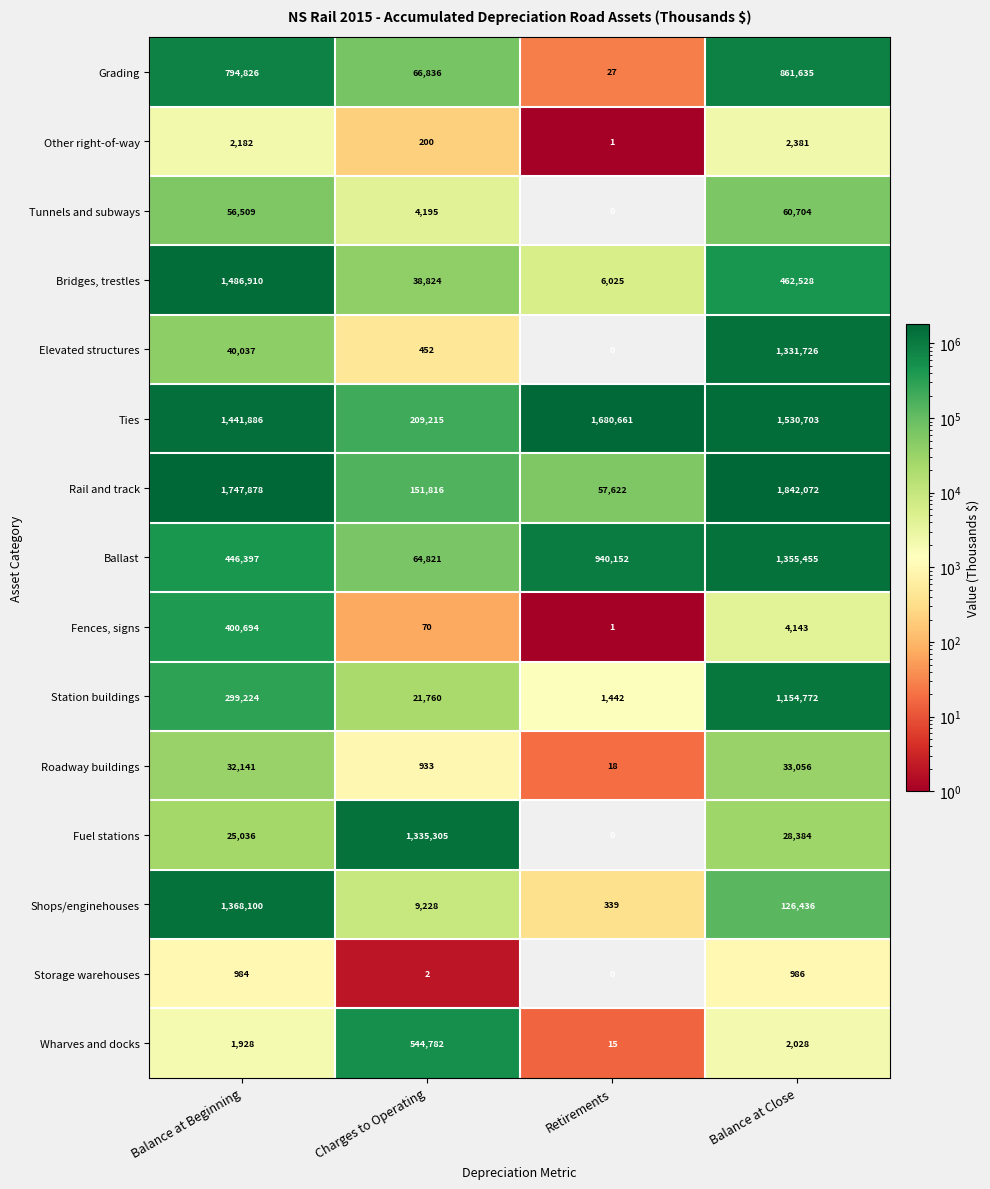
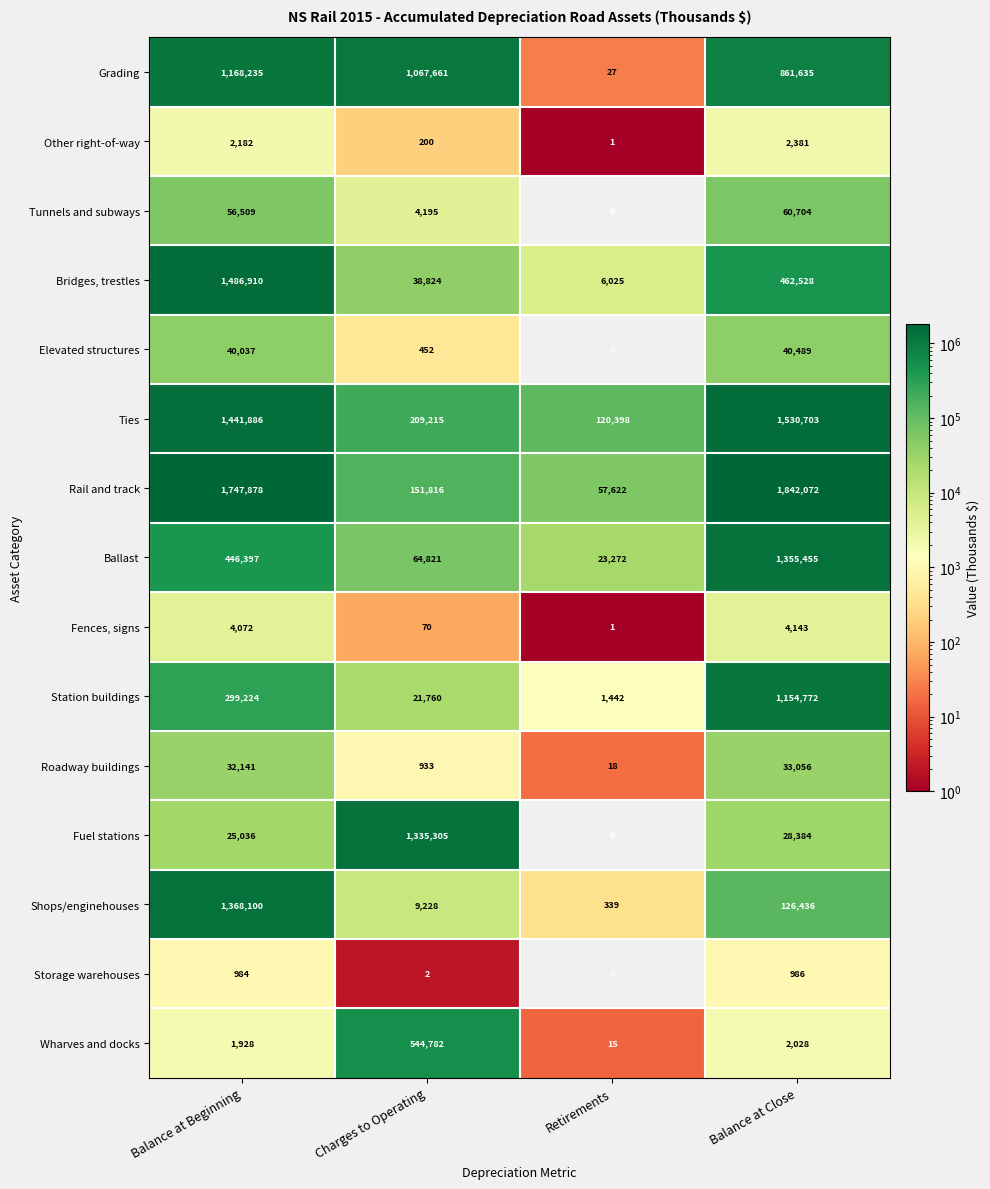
  {
    "Grading": {
-     "Balance at Beginning": "794,826",
-     "Charges to Operating": "66,836",
+     "Balance at Beginning": "1,168,235",
+     "Charges to Operating": "1,067,661",
      "Retirements": "27",
      "Balance at Close": "861,635"
    },
    "Other right-of-way": {
      "Balance at Beginning": "2,182",
      "Charges to Operating": "200",
      "Retirements": "1",
      "Balance at Close": "2,381"
    },
    "Tunnels and subways": {
      "Balance at Beginning": "56,509",
      "Charges to Operating": "4,195",
      "Balance at Close": "60,704"
    },
    "Bridges, trestles": {
      "Balance at Beginning": "1,486,910",
      "Charges to Operating": "38,824",
      "Retirements": "6,025",
      "Balance at Close": "462,528"
    },
    "Elevated structures": {
      "Balance at Beginning": "40,037",
      "Charges to Operating": "452",
-     "Balance at Close": "1,331,726"
+     "Balance at Close": "40,489"
    },
    "Ties": {
      "Balance at Beginning": "1,441,886",
      "Charges to Operating": "209,215",
-     "Retirements": "1,680,661",
+     "Retirements": "120,398",
      "Balance at Close": "1,530,703"
    },
    "Rail and track": {
      "Balance at Beginning": "1,747,878",
      "Charges to Operating": "151,816",
      "Retirements": "57,622",
      "Balance at Close": "1,842,072"
    },
    "Ballast": {
      "Balance at Beginning": "446,397",
      "Charges to Operating": "64,821",
-     "Retirements": "940,152",
+     "Retirements": "23,272",
      "Balance at Close": "1,355,455"
    },
    "Fences, signs": {
-     "Balance at Beginning": "400,694",
+     "Balance at Beginning": "4,072",
      "Charges to Operating": "70",
      "Retirements": "1",
      "Balance at Close": "4,143"
    },
    "Station buildings": {
      "Balance at Beginning": "299,224",
      "Charges to Operating": "21,760",
      "Retirements": "1,442",
      "Balance at Close": "1,154,772"
    },
    "Roadway buildings": {
      "Balance at Beginning": "32,141",
      "Charges to Operating": "933",
      "Retirements": "18",
      "Balance at Close": "33,056"
    },
    "Fuel stations": {
      "Balance at Beginning": "25,036",
      "Charges to Operating": "1,335,305",
      "Balance at Close": "28,384"
    },
    "Shops/enginehouses": {
      "Balance at Beginning": "1,368,100",
      "Charges to Operating": "9,228",
      "Retirements": "339",
      "Balance at Close": "126,436"
    },
    "Storage warehouses": {
      "Balance at Beginning": "984",
      "Charges to Operating": "2",
      "Balance at Close": "986"
    },
    "Wharves and docks": {
      "Balance at Beginning": "1,928",
      "Charges to Operating": "544,782",
      "Retirements": "15",
      "Balance at Close": "2,028"
    }
  }
